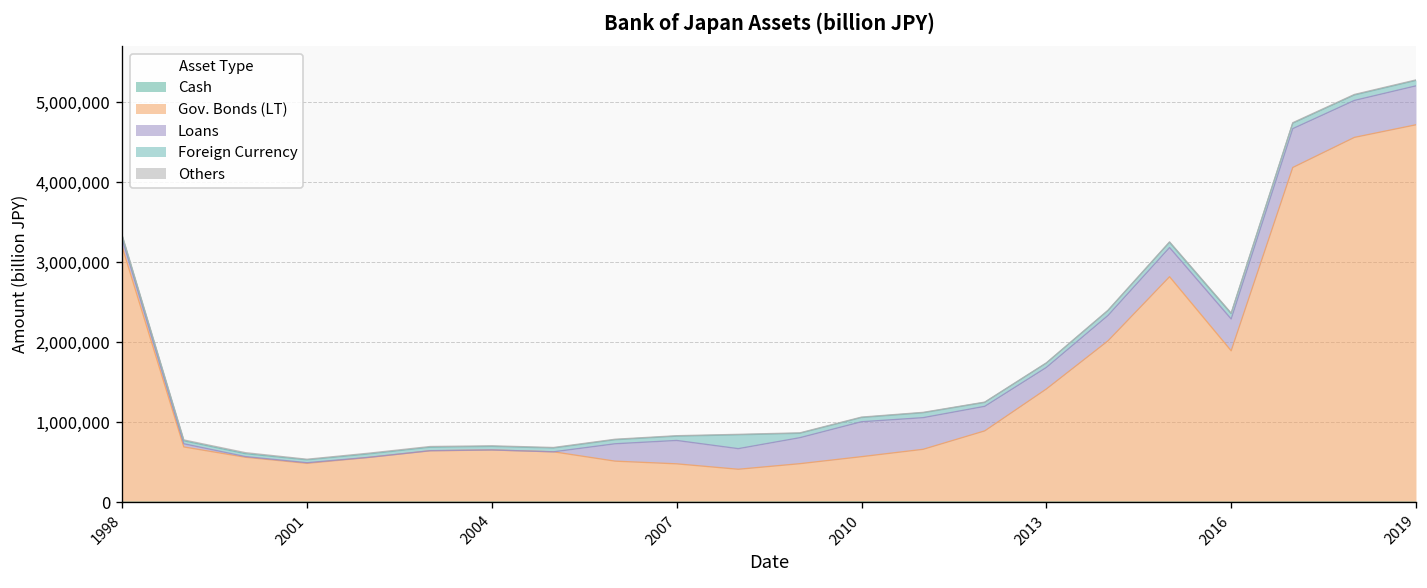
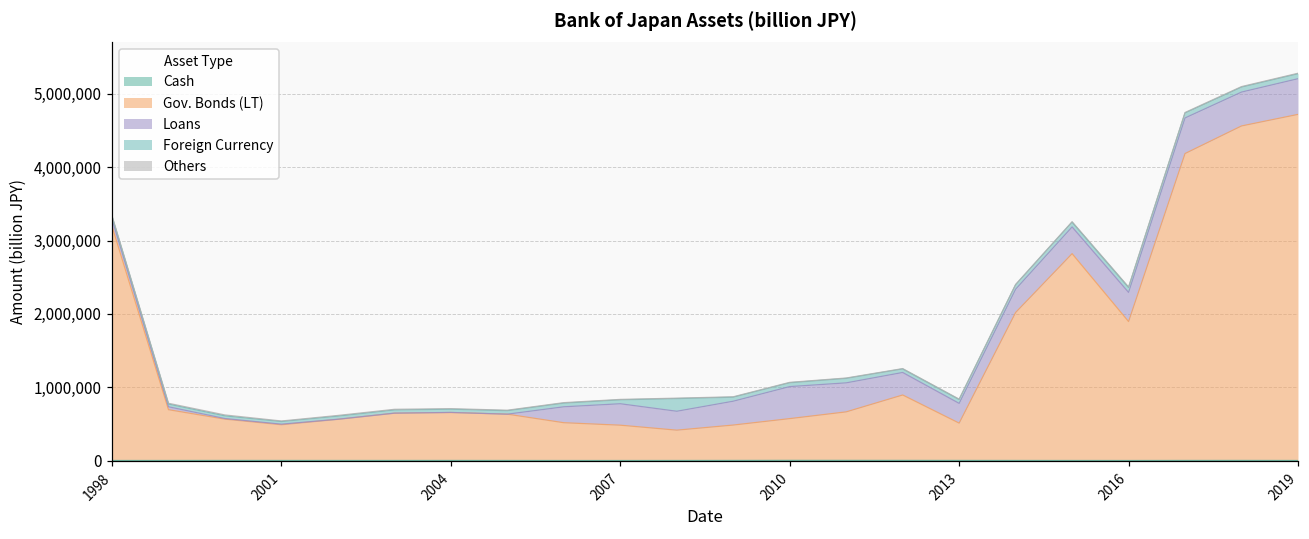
  {
    "Gov. Bonds (LT)": {
      "1998": "3,200,000",
      "2007": "500,000",
      "2010": "600,000",
-     "2013": "1,400,000",
+     "2013": "500,000",
      "2016": "1,900,000",
      "2019": "4,700,000"
    }
  }
